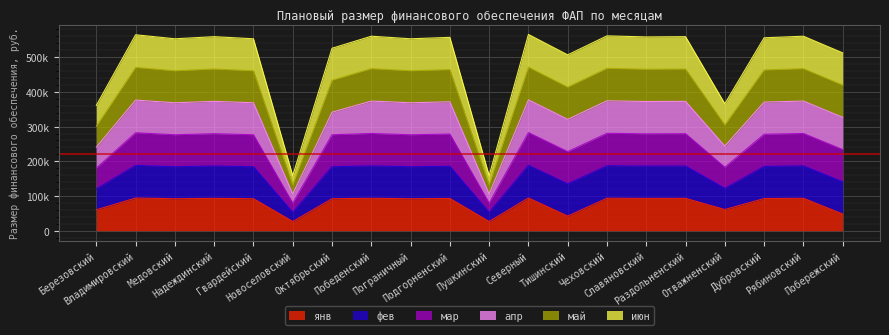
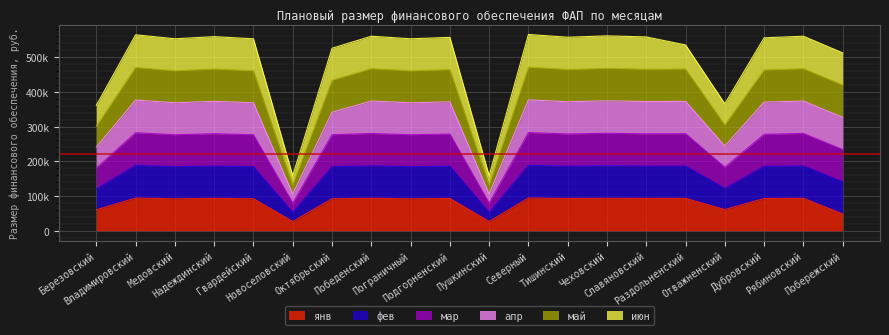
  {
    "янв": {
      "Березовский": 60000,
      "Владимировский": 90000,
      "Медовский": 90000,
      "Надеждинский": 90000,
      "Гвардейский": 90000,
      "Новоселовский": 30000,
      "Октябрьский": 90000,
      "Победенский": 90000,
      "Пограничный": 90000,
      "Подгорненский": 90000,
      "Пушкинский": 30000,
      "Северный": 90000,
-     "Тишинский": 40000,
+     "Тишинский": 90000,
      "Чеховский": 90000,
      "Славяновский": 90000,
      "Раздольненский": 90000,
      "Отважненский": 60000,
      "Дубровский": 90000,
      "Рябиновский": 90000,
      "Побережский": 50000
    },
    "фев": {
      "Березовский": 60000,
      "Владимировский": 90000,
      "Медовский": 90000,
      "Надеждинский": 90000,
      "Гвардейский": 90000,
      "Новоселовский": 30000,
      "Октябрьский": 90000,
      "Победенский": 90000,
      "Пограничный": 90000,
      "Подгорненский": 90000,
      "Пушкинский": 30000,
      "Северный": 90000,
      "Тишинский": 90000,
      "Чеховский": 90000,
      "Славяновский": 90000,
      "Раздольненский": 90000,
      "Отважненский": 60000,
      "Дубровский": 90000,
      "Рябиновский": 90000,
      "Побережский": 90000
    },
    "мар": {
      "Березовский": 60000,
      "Владимировский": 90000,
      "Медовский": 90000,
      "Надеждинский": 90000,
      "Гвардейский": 90000,
      "Новоселовский": 30000,
      "Октябрьский": 90000,
      "Победенский": 90000,
      "Пограничный": 90000,
      "Подгорненский": 90000,
      "Пушкинский": 30000,
      "Северный": 90000,
      "Тишинский": 90000,
      "Чеховский": 90000,
      "Славяновский": 90000,
      "Раздольненский": 90000,
      "Отважненский": 60000,
      "Дубровский": 90000,
      "Рябиновский": 90000,
      "Побережский": 90000
    },
    "апр": {
      "Березовский": 60000,
      "Владимировский": 90000,
      "Медовский": 90000,
      "Надеждинский": 90000,
      "Гвардейский": 90000,
      "Новоселовский": 30000,
      "Октябрьский": 60000,
      "Победенский": 90000,
      "Пограничный": 90000,
      "Подгорненский": 90000,
      "Пушкинский": 30000,
      "Северный": 90000,
      "Тишинский": 90000,
      "Чеховский": 90000,
      "Славяновский": 90000,
      "Раздольненский": 90000,
      "Отважненский": 60000,
      "Дубровский": 90000,
      "Рябиновский": 90000,
      "Побережский": 90000
    },
    "май": {
      "Березовский": 60000,
      "Владимировский": 90000,
      "Медовский": 90000,
      "Надеждинский": 90000,
      "Гвардейский": 90000,
      "Новоселовский": 30000,
      "Октябрьский": 90000,
      "Победенский": 90000,
      "Пограничный": 90000,
      "Подгорненский": 90000,
      "Пушкинский": 30000,
      "Северный": 90000,
      "Тишинский": 90000,
      "Чеховский": 90000,
      "Славяновский": 90000,
      "Раздольненский": 90000,
      "Отважненский": 60000,
      "Дубровский": 90000,
      "Рябиновский": 90000,
      "Побережский": 90000
    },
    "июн": {
      "Березовский": 60000,
      "Владимировский": 90000,
      "Медовский": 90000,
      "Надеждинский": 90000,
      "Гвардейский": 90000,
      "Новоселовский": 30000,
      "Октябрьский": 90000,
      "Победенский": 90000,
      "Пограничный": 90000,
      "Подгорненский": 90000,
      "Пушкинский": 30000,
      "Северный": 90000,
      "Тишинский": 90000,
      "Чеховский": 90000,
      "Славяновский": 90000,
-     "Раздольненский": 90000,
+     "Раздольненский": 70000,
      "Отважненский": 60000,
      "Дубровский": 90000,
      "Рябиновский": 90000,
      "Побережский": 90000
    }
  }
